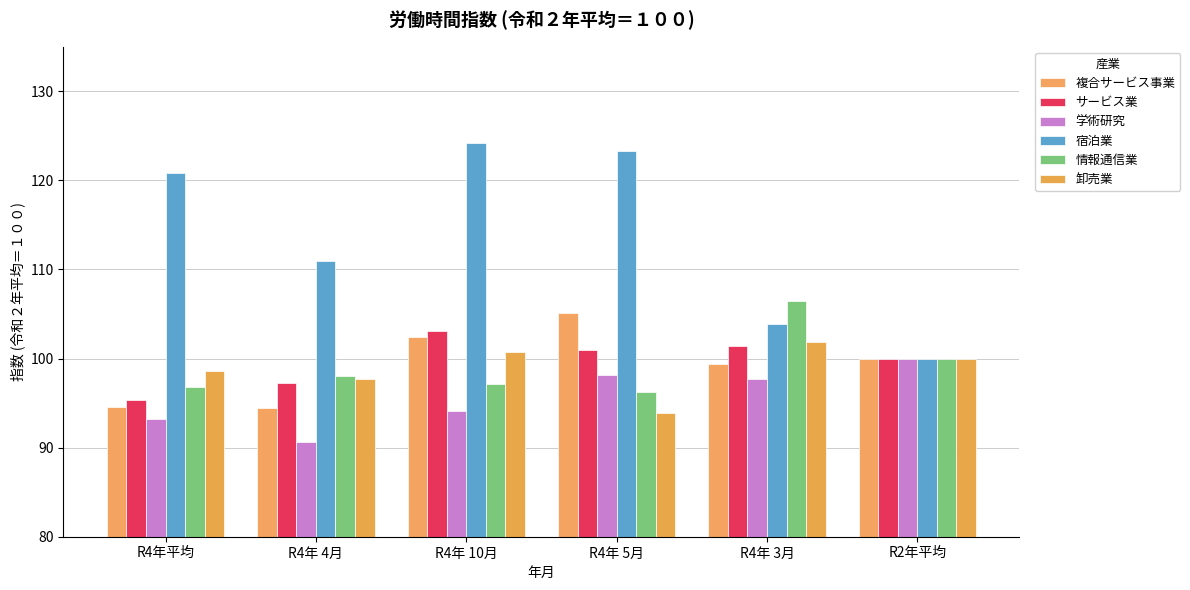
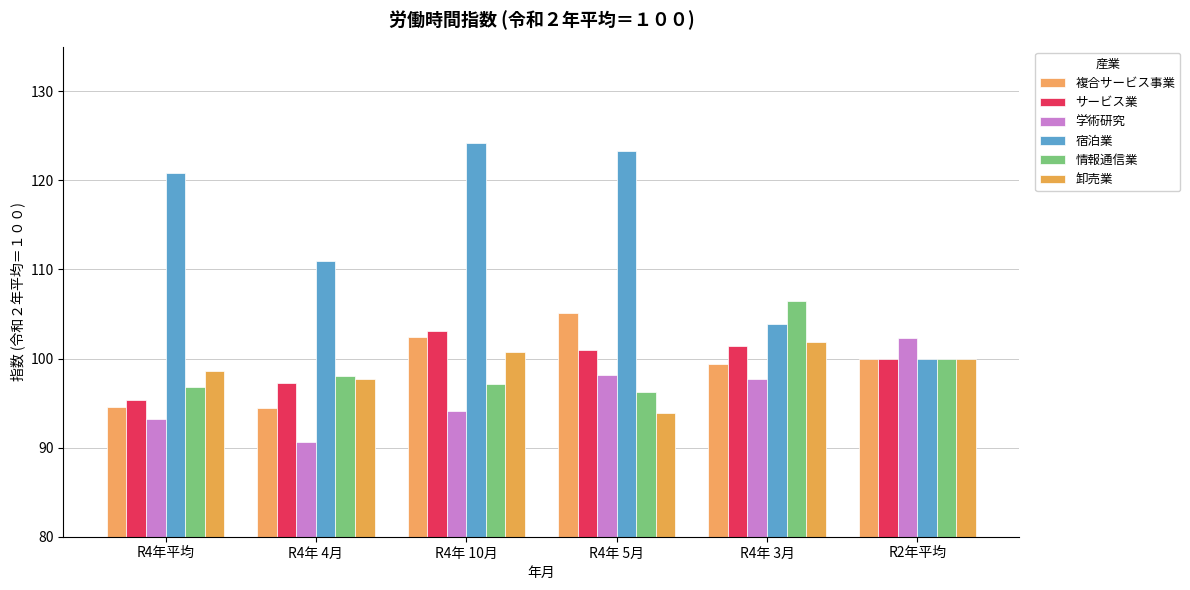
  {
    "サービス業": {
      "R4年平均": 95,
      "R4年 4月": 97,
      "R4年 10月": 103,
      "R4年 5月": 101,
      "R4年 3月": 101,
      "R2年平均": 100
    },
    "学術研究": {
      "R4年平均": 93,
      "R4年 4月": 91,
      "R4年 10月": 94,
      "R4年 5月": 98,
      "R4年 3月": 98,
-     "R2年平均": 100
+     "R2年平均": 102
    },
    "宿泊業": {
      "R4年平均": 121,
      "R4年 4月": 111,
      "R4年 10月": 124,
      "R4年 5月": 123,
      "R4年 3月": 104,
      "R2年平均": 100
    },
    "情報通信業": {
      "R4年平均": 97,
      "R4年 4月": 98,
      "R4年 10月": 97,
      "R4年 5月": 96,
      "R4年 3月": 107,
      "R2年平均": 100
    }
  }
